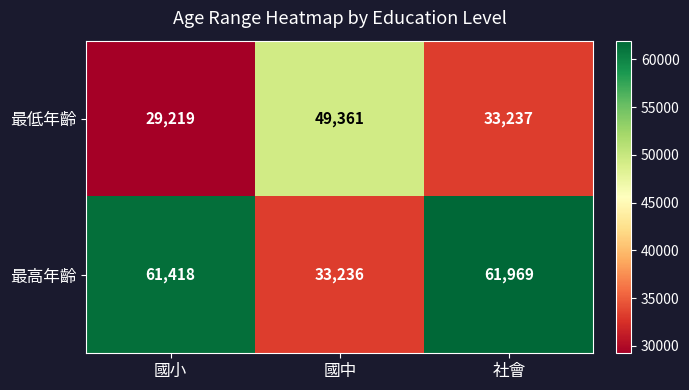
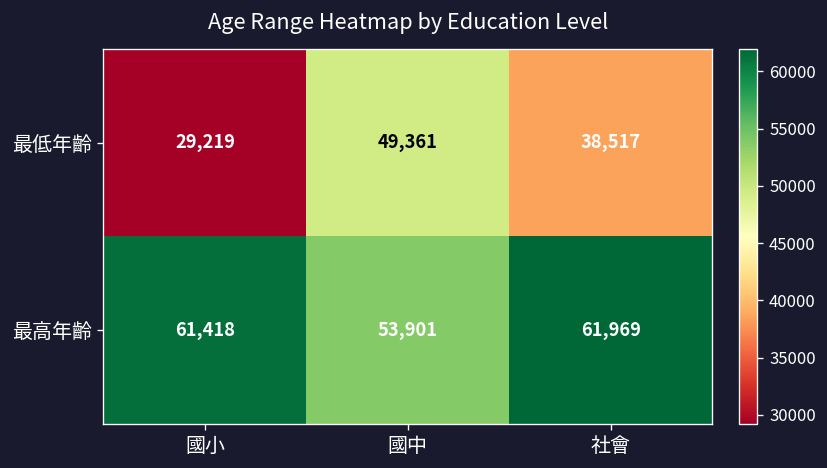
  {
    "最低年齡": {
      "國小": "29,219",
      "國中": "49,361",
-     "社會": "33,237"
+     "社會": "38,517"
    },
    "最高年齡": {
      "國小": "61,418",
-     "國中": "33,236",
+     "國中": "53,901",
      "社會": "61,969"
    }
  }
